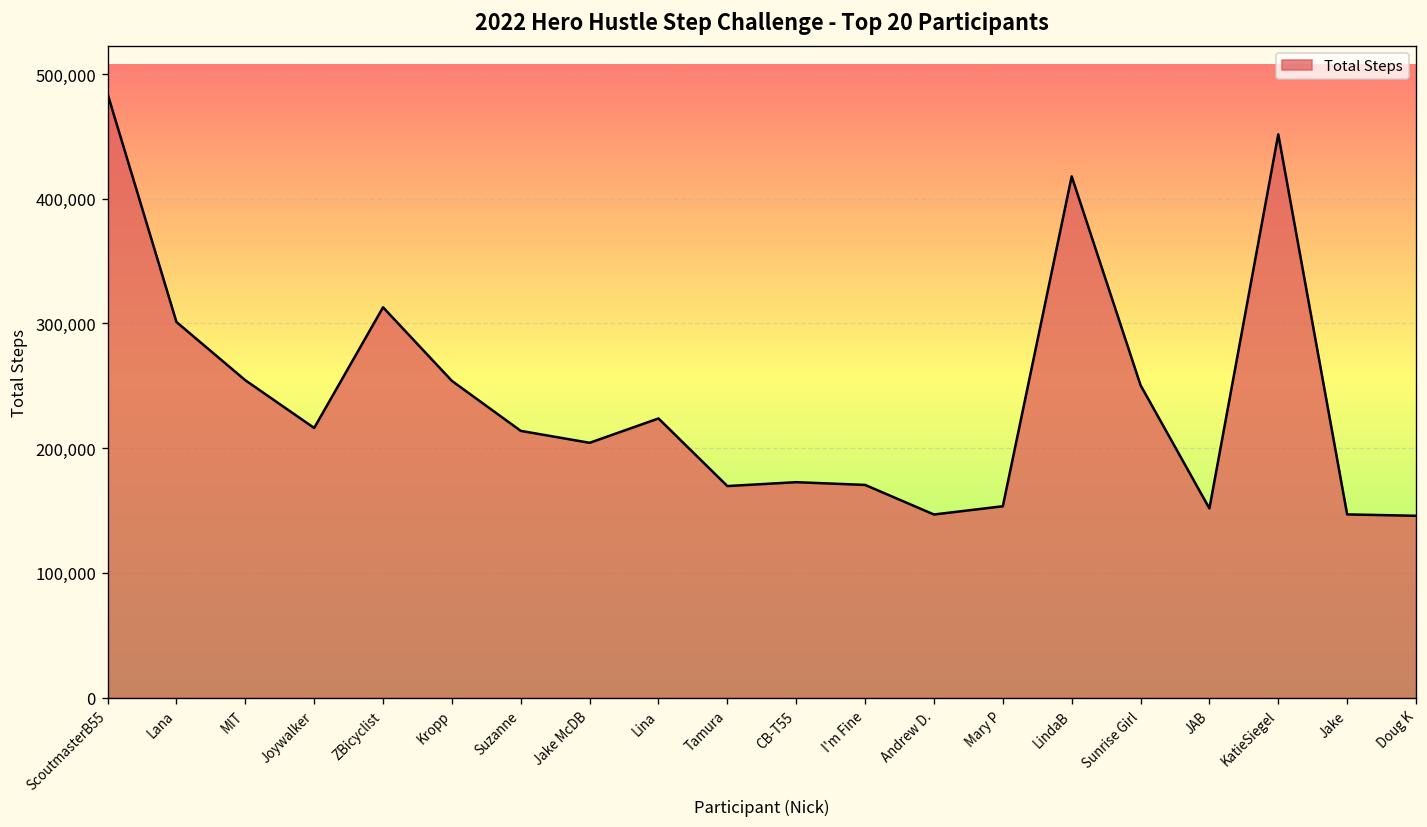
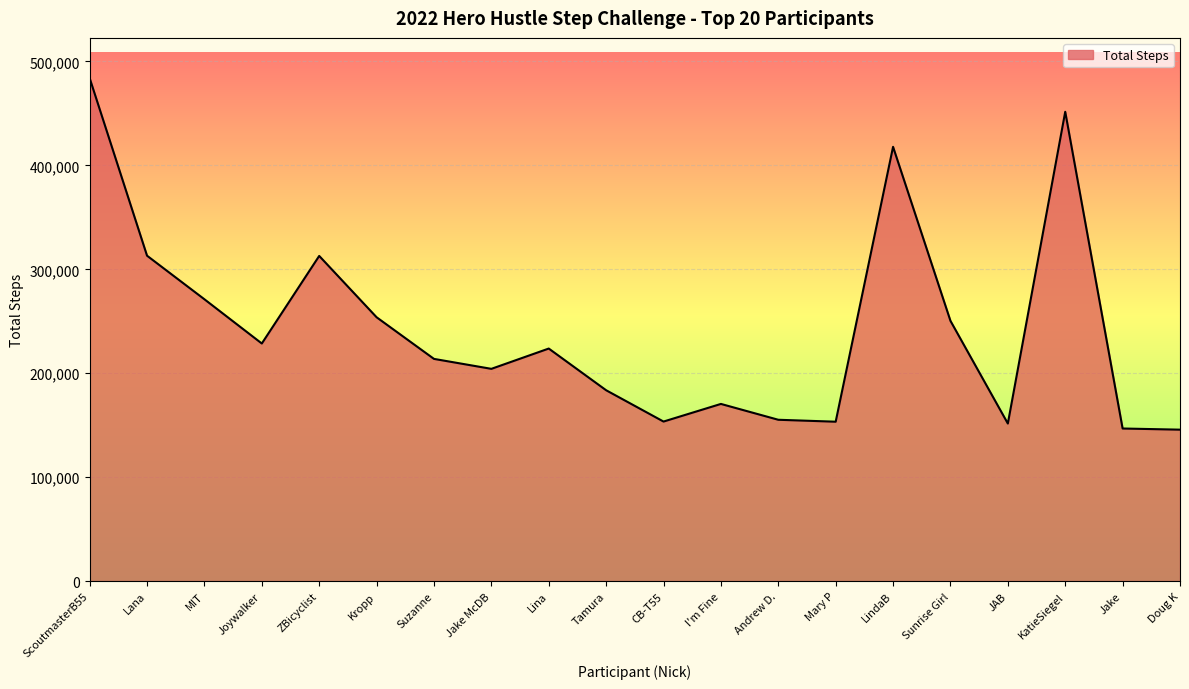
  {
    "ScoutmasterB55": "484,000",
-   "Lana": "301,000",
-   "MIT": "254,000",
-   "Joywalker": "216,000",
+   "Lana": "313,000",
+   "MIT": "271,000",
+   "Joywalker": "229,000",
    "ZBicyclist": "313,000",
    "Kropp": "254,000",
    "Suzanne": "214,000",
    "Jake McDB": "204,000",
    "Lina": "224,000",
-   "Tamura": "170,000",
-   "CB-T55": "173,000",
+   "Tamura": "184,000",
+   "CB-T55": "154,000",
    "I'm Fine": "170,000",
-   "Andrew D.": "147,000",
+   "Andrew D.": "155,000",
    "Mary P": "153,000",
    "LindaB": "418,000",
    "Sunrise Girl": "250,000",
    "JAB": "152,000",
    "KatieSiegel": "452,000",
    "Jake": "147,000",
    "Doug K": "146,000"
  }
